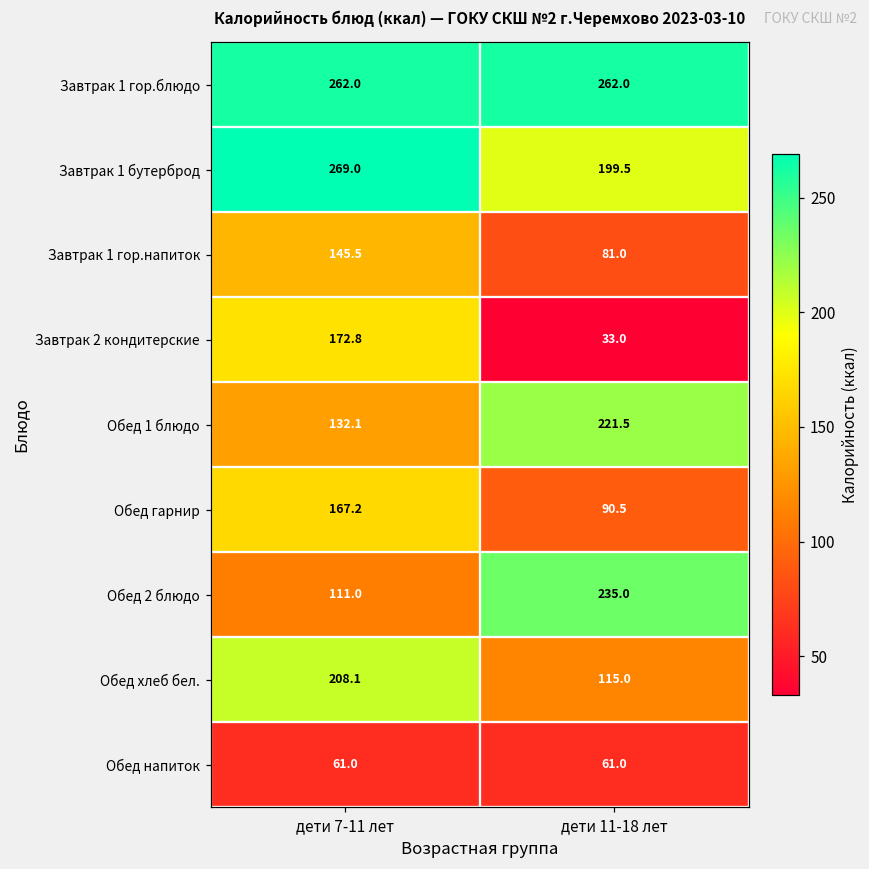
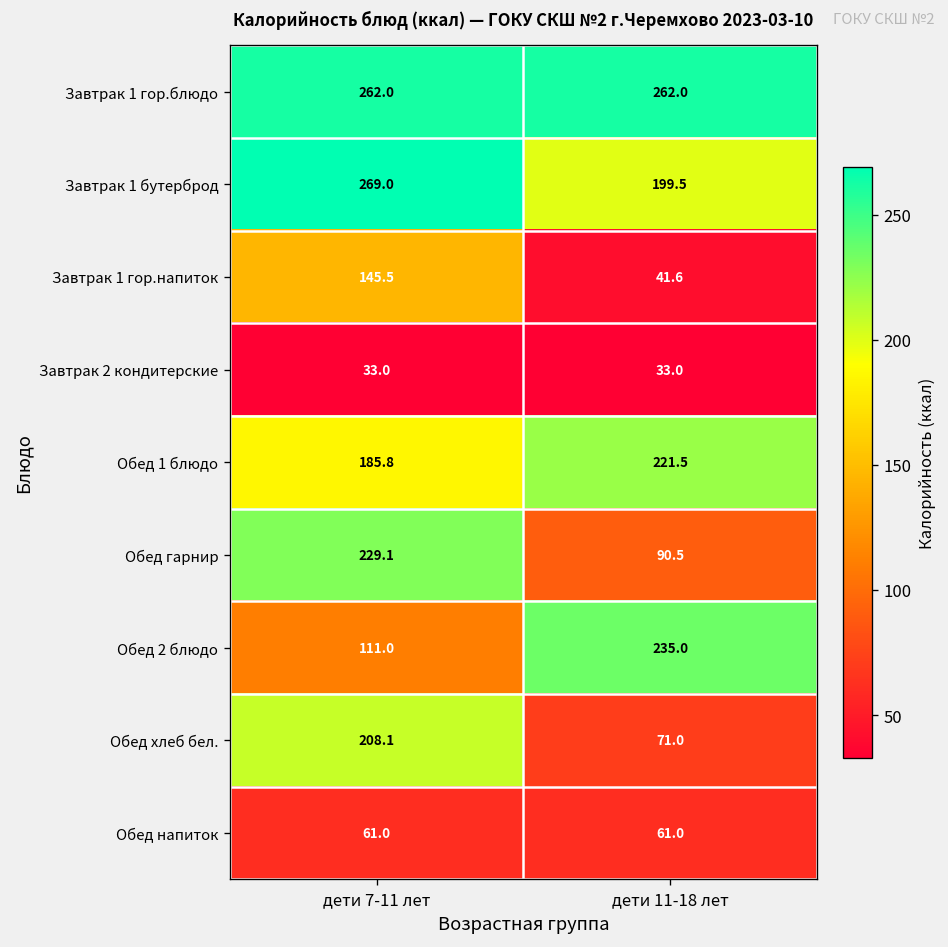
  {
    "Завтрак 1 гор.блюдо": {
      "дети 7-11 лет": 262.0,
      "дети 11-18 лет": 262.0
    },
    "Завтрак 1 бутерброд": {
      "дети 7-11 лет": 269.0,
      "дети 11-18 лет": 199.5
    },
    "Завтрак 1 гор.напиток": {
      "дети 7-11 лет": 145.5,
-     "дети 11-18 лет": 81.0
+     "дети 11-18 лет": 41.6
    },
    "Завтрак 2 кондитерские": {
-     "дети 7-11 лет": 172.8,
+     "дети 7-11 лет": 33.0,
      "дети 11-18 лет": 33.0
    },
    "Обед 1 блюдо": {
-     "дети 7-11 лет": 132.1,
+     "дети 7-11 лет": 185.8,
      "дети 11-18 лет": 221.5
    },
    "Обед гарнир": {
-     "дети 7-11 лет": 167.2,
+     "дети 7-11 лет": 229.1,
      "дети 11-18 лет": 90.5
    },
    "Обед 2 блюдо": {
      "дети 7-11 лет": 111.0,
      "дети 11-18 лет": 235.0
    },
    "Обед хлеб бел.": {
      "дети 7-11 лет": 208.1,
-     "дети 11-18 лет": 115.0
+     "дети 11-18 лет": 71.0
    },
    "Обед напиток": {
      "дети 7-11 лет": 61.0,
      "дети 11-18 лет": 61.0
    }
  }
